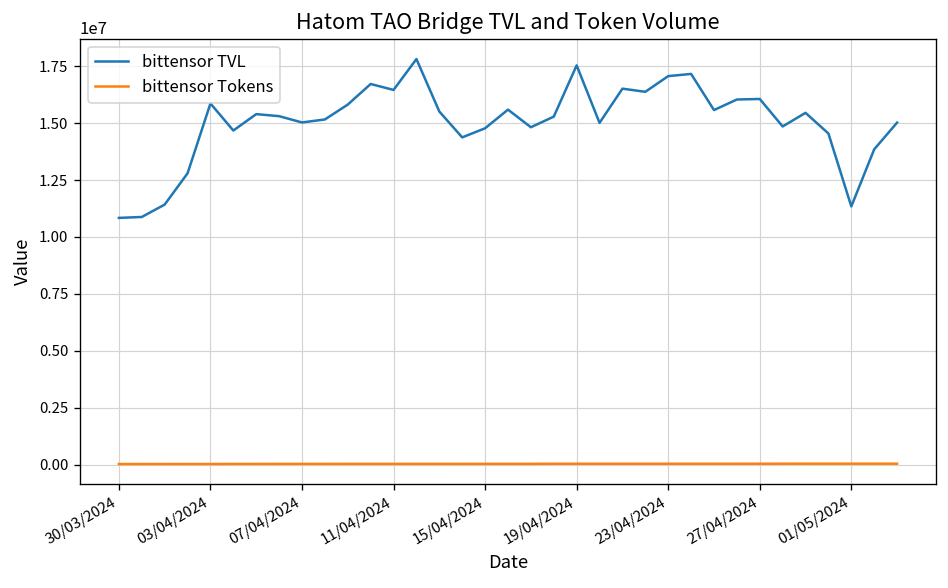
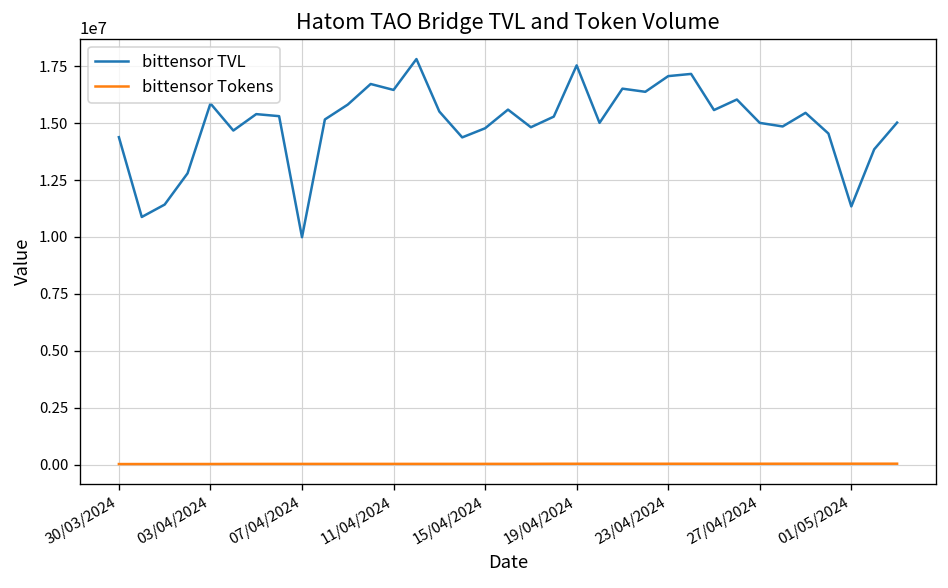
  {
    "bittensor TVL": {
-     "30/03/2024": 10800000,
+     "30/03/2024": 14400000,
      "03/04/2024": 15900000,
-     "07/04/2024": 15000000,
+     "07/04/2024": 10000000,
      "11/04/2024": 16500000,
      "15/04/2024": 14800000,
      "19/04/2024": 17500000,
      "23/04/2024": 17100000,
-     "27/04/2024": 16100000,
+     "27/04/2024": 15000000,
      "01/05/2024": 11300000
    },
    "bittensor Tokens": {
      "30/03/2024": 0,
      "03/04/2024": 0,
      "07/04/2024": 0,
      "11/04/2024": 0,
      "15/04/2024": 0,
      "19/04/2024": 0,
      "23/04/2024": 0,
      "27/04/2024": 0,
      "01/05/2024": 0
    }
  }
